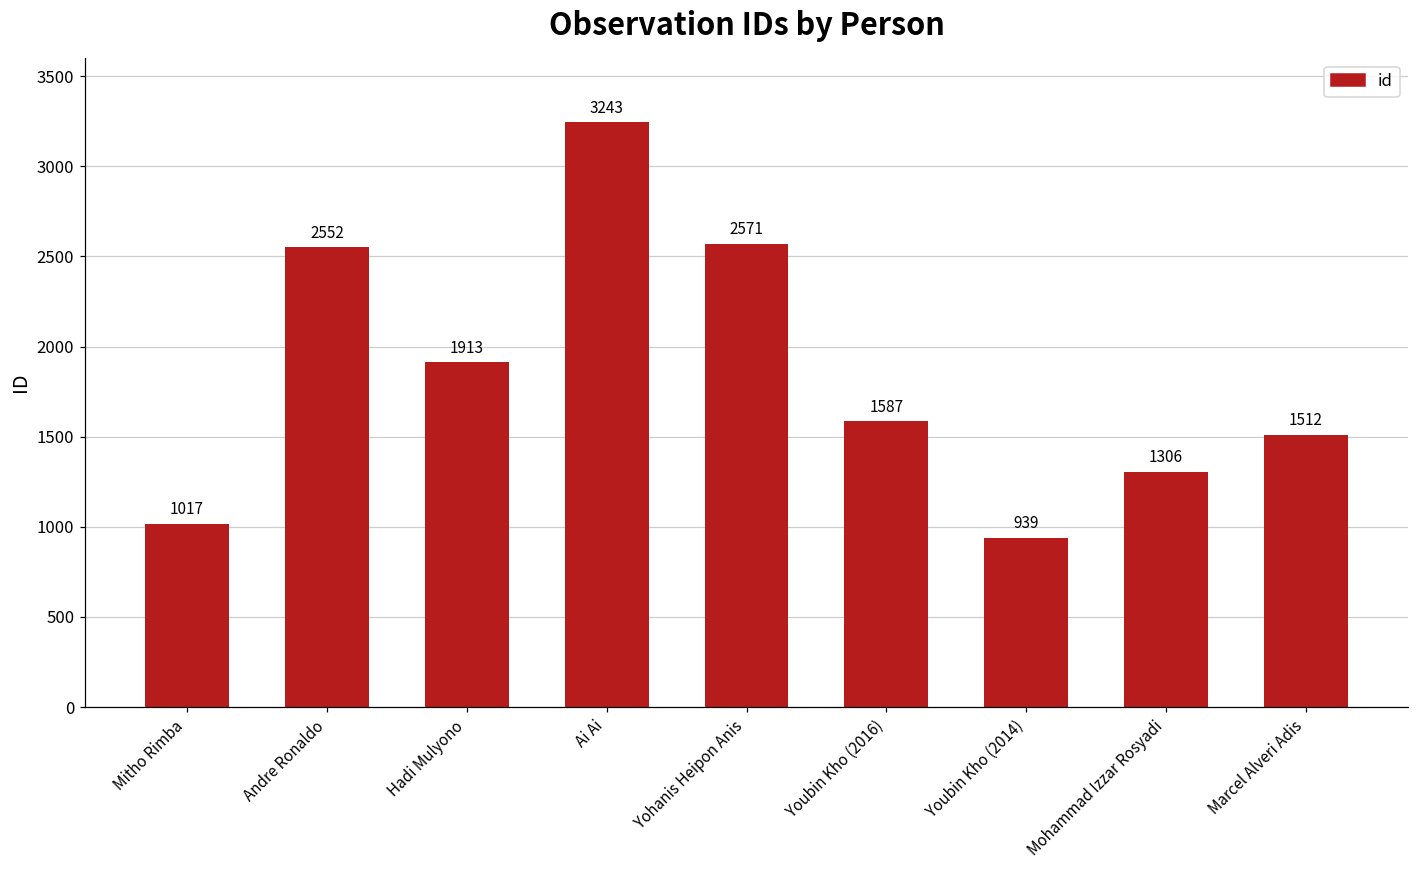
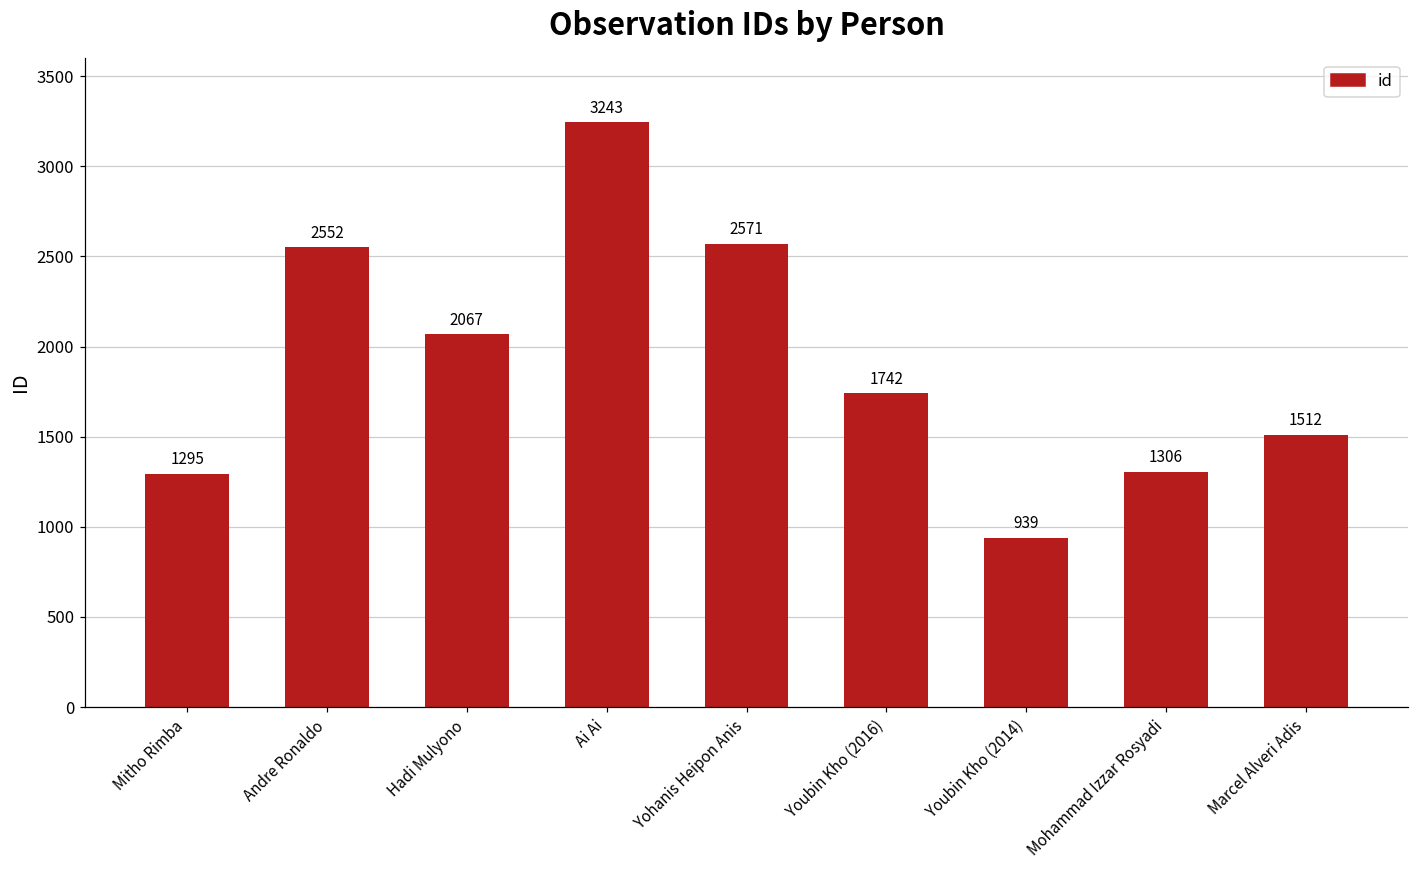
  {
-   "Mitho Rimba": 1017,
+   "Mitho Rimba": 1295,
    "Andre Ronaldo": 2552,
-   "Hadi Mulyono": 1913,
+   "Hadi Mulyono": 2067,
    "Ai Ai": 3243,
    "Yohanis Heipon Anis": 2571,
-   "Youbin Kho (2016)": 1587,
+   "Youbin Kho (2016)": 1742,
    "Youbin Kho (2014)": 939,
    "Mohammad Izzar Rosyadi": 1306,
    "Marcel Alveri Adis": 1512
  }
